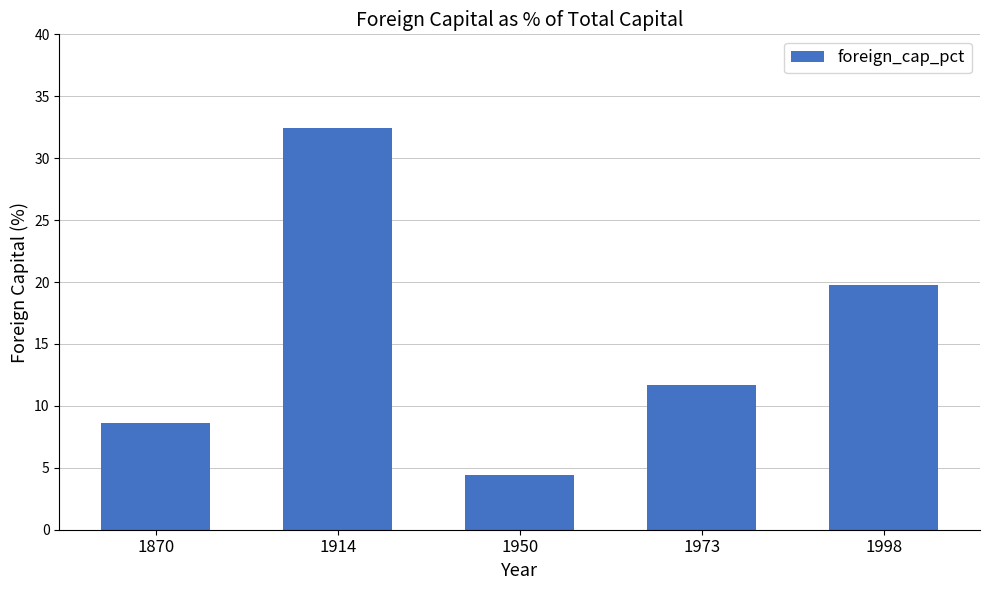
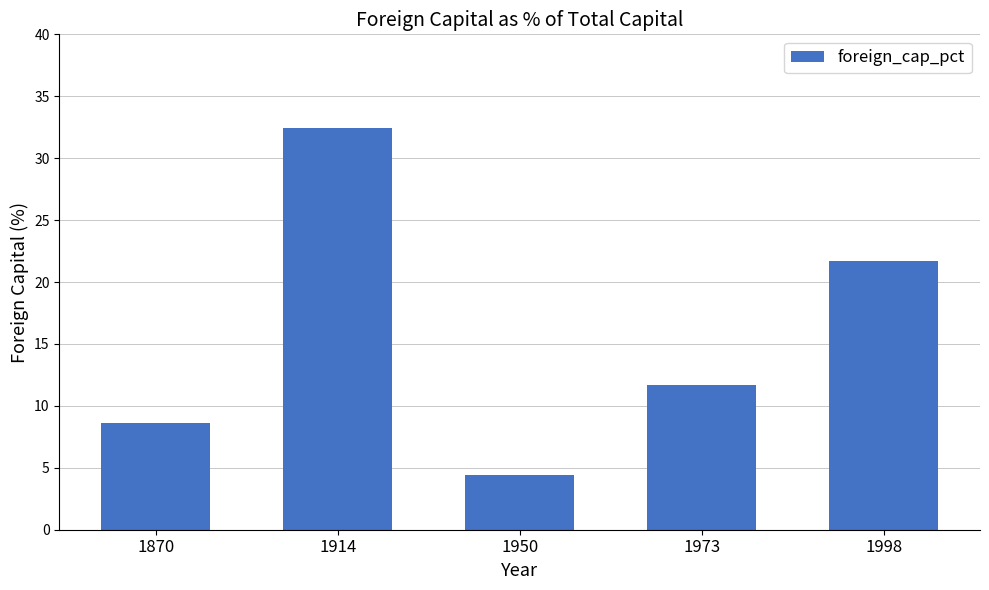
  {
    "1870": 8.6,
    "1914": 32.4,
    "1950": 4.4,
    "1973": 11.7,
-   "1998": 19.8
+   "1998": 21.7
  }
